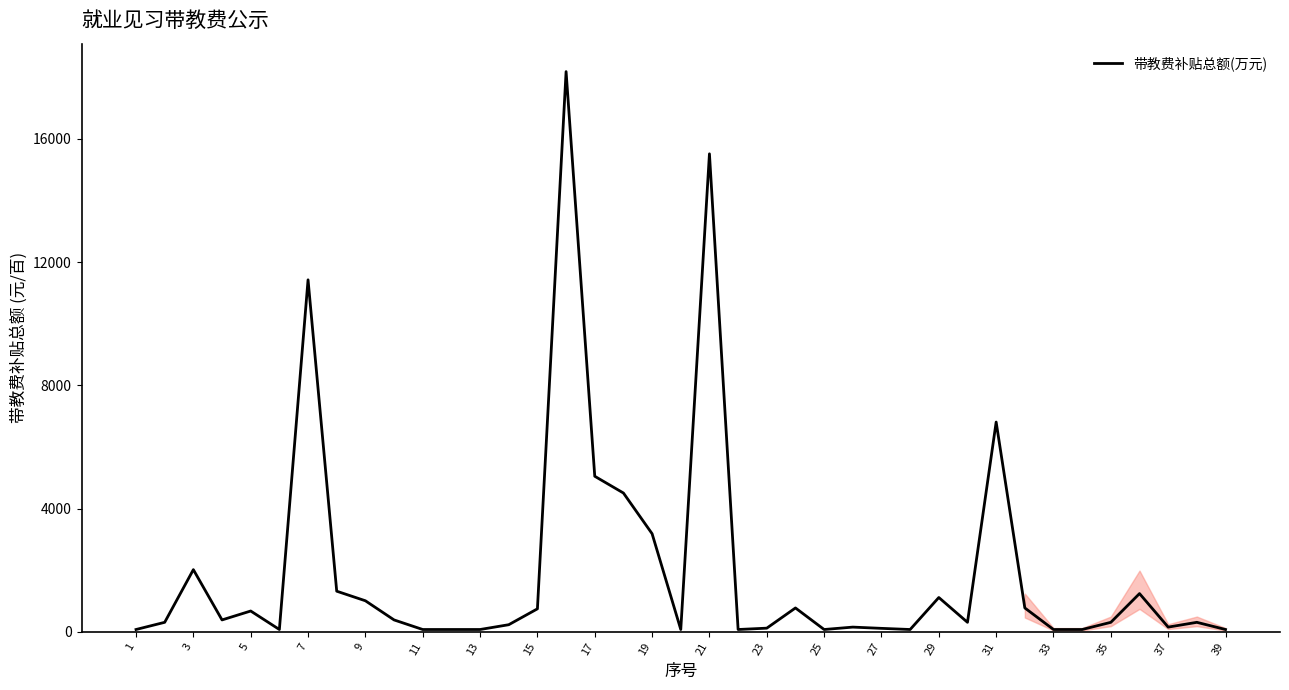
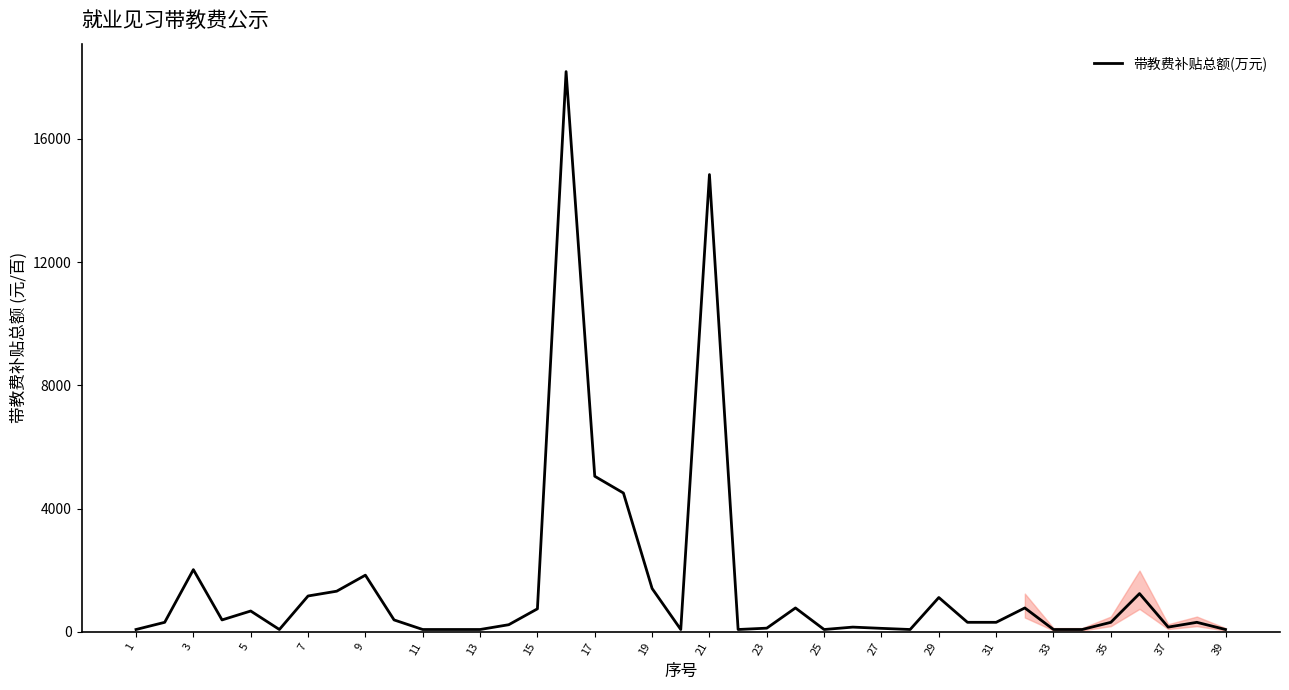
  {
    "带教费补贴总额(万元)": {
      "1": 100,
      "3": 2000,
      "5": 700,
-     "7": 11400,
-     "9": 1000,
+     "7": 1200,
+     "9": 1800,
      "11": 100,
      "13": 100,
      "15": 700,
      "17": 5100,
-     "19": 3200,
-     "21": 15500,
+     "19": 1400,
+     "21": 14800,
      "23": 100,
      "25": 100,
      "27": 100,
      "29": 1100,
-     "31": 6800,
+     "31": 300,
      "35": 300,
      "37": 200
    }
  }
